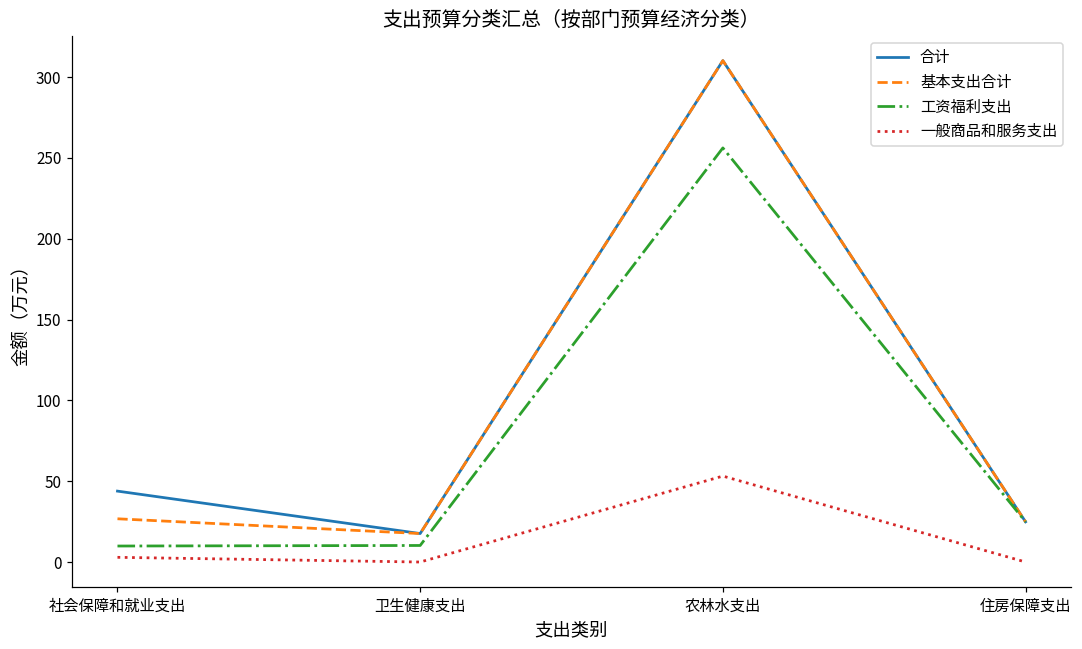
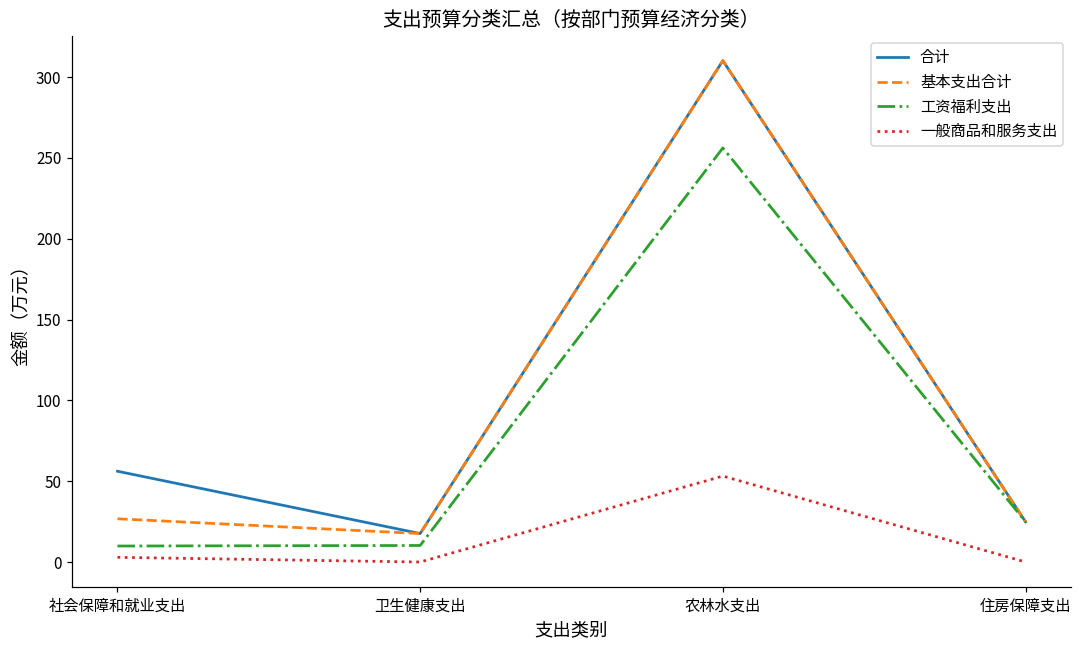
  {
    "合计": {
-     "社会保障和就业支出": 44
+     "社会保障和就业支出": 56
    },
    "基本支出合计": {
      "社会保障和就业支出": 27
    },
    "工资福利支出": {
      "社会保障和就业支出": 10,
      "卫生健康支出": 10,
      "农林水支出": 256
    },
    "一般商品和服务支出": {
      "社会保障和就业支出": 3,
      "卫生健康支出": 0,
      "农林水支出": 53,
      "住房保障支出": 0
    }
  }
